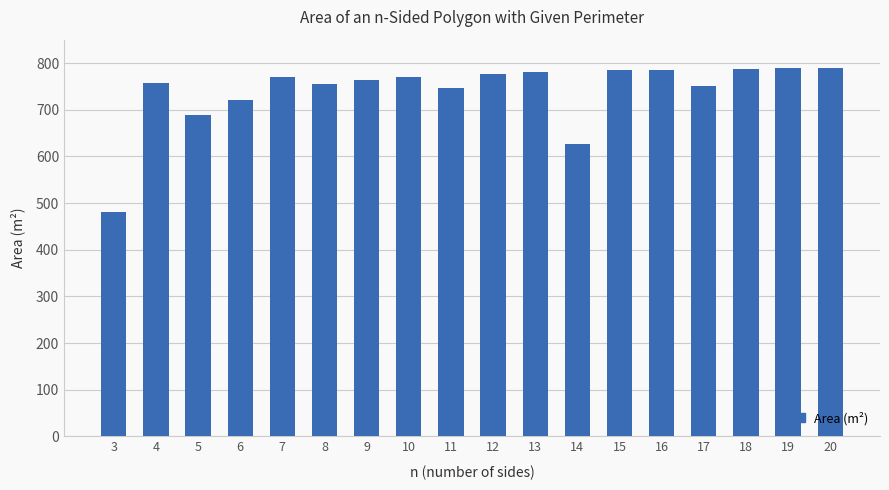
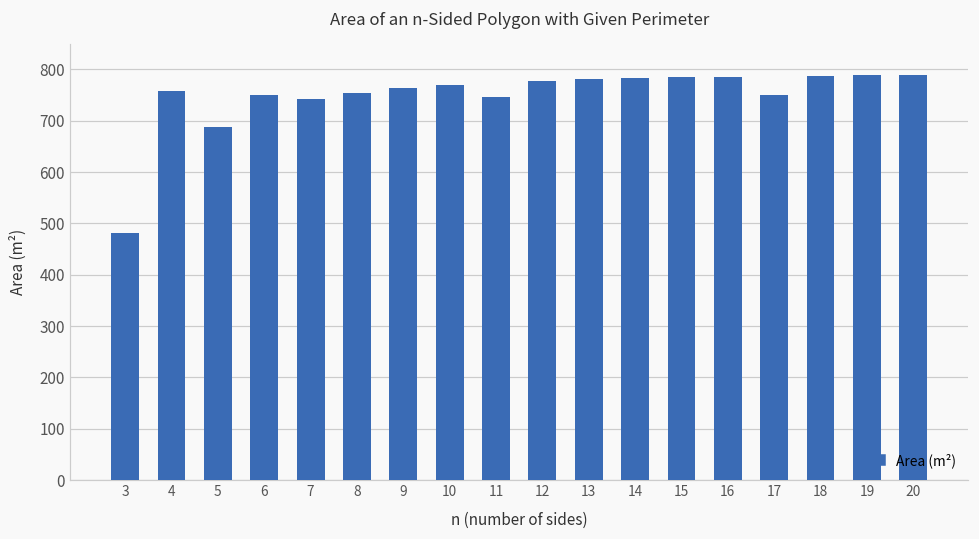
  {
    "3": 480,
    "4": 760,
    "5": 690,
-   "6": 720,
-   "7": 770,
+   "6": 750,
+   "7": 740,
    "8": 750,
    "9": 760,
    "10": 770,
    "11": 750,
    "12": 780,
    "13": 780,
-   "14": 630,
+   "14": 780,
    "15": 780,
    "16": 790,
    "17": 750,
    "18": 790,
    "19": 790,
    "20": 790
  }
